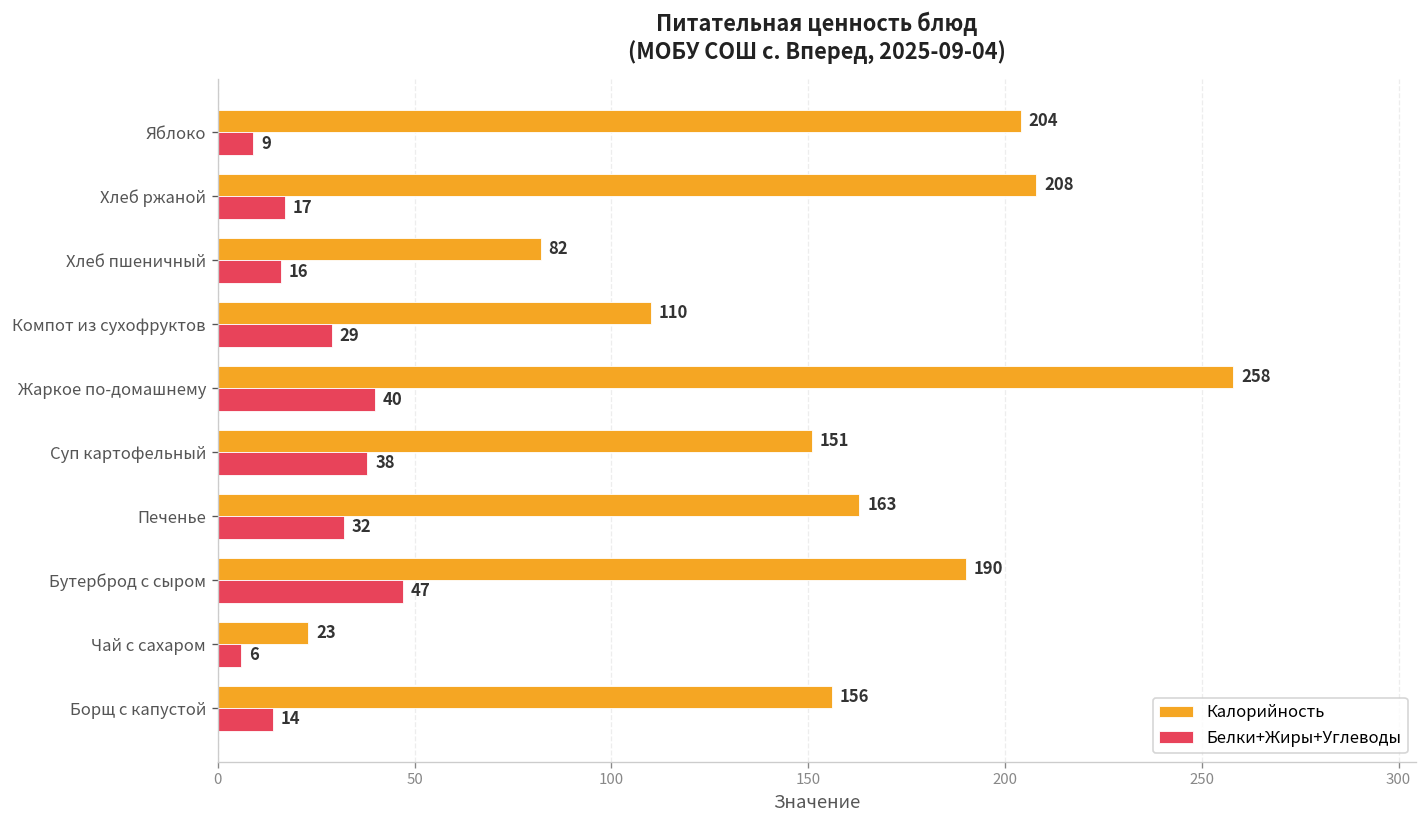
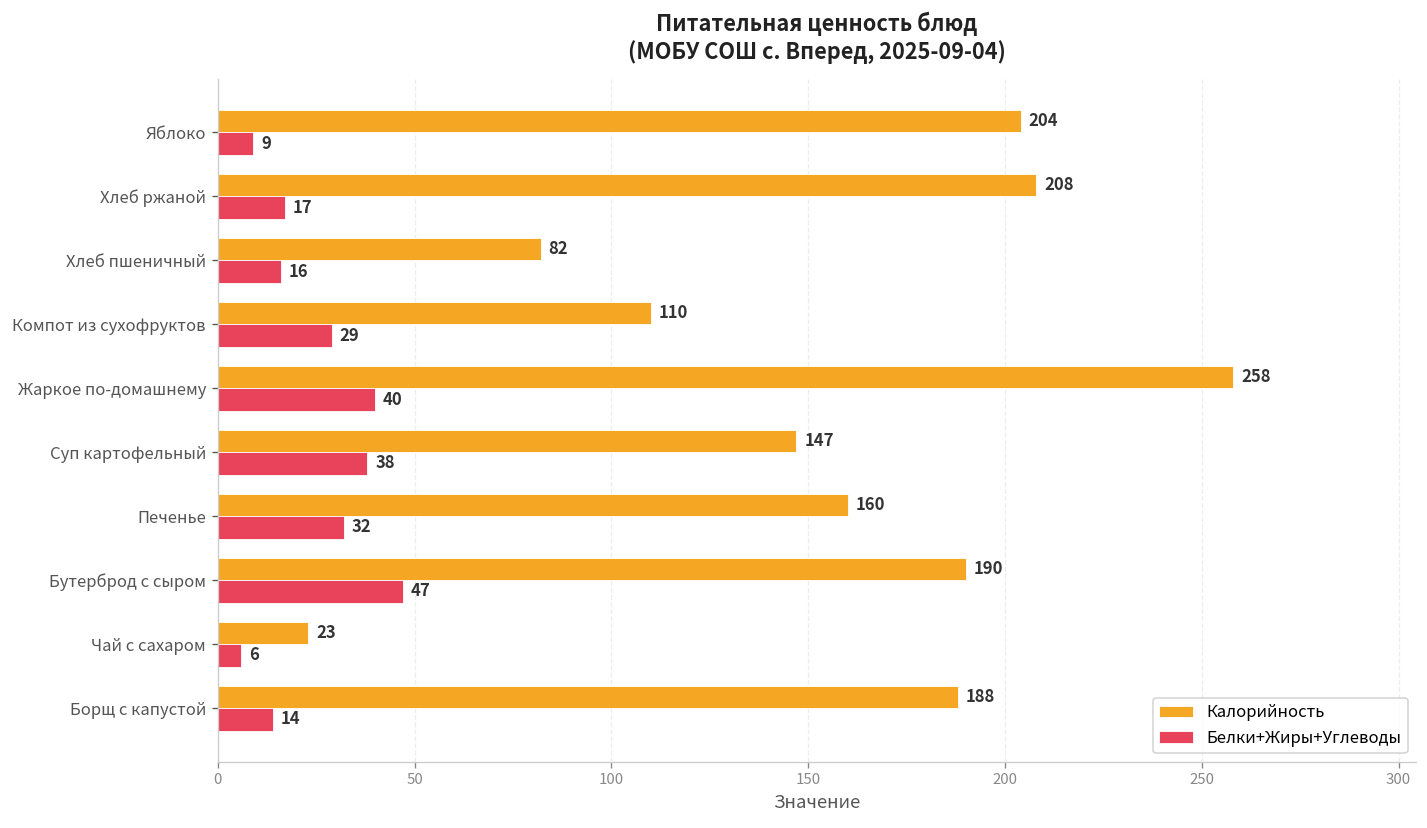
  {
    "Калорийность": {
      "Яблоко": 204,
      "Хлеб ржаной": 208,
      "Хлеб пшеничный": 82,
      "Компот из сухофруктов": 110,
      "Жаркое по-домашнему": 258,
-     "Суп картофельный": 151,
-     "Печенье": 163,
+     "Суп картофельный": 147,
+     "Печенье": 160,
      "Бутерброд с сыром": 190,
      "Чай с сахаром": 23,
-     "Борщ с капустой": 156
+     "Борщ с капустой": 188
    },
    "Белки+Жиры+Углеводы": {
      "Яблоко": 9,
      "Хлеб ржаной": 17,
      "Хлеб пшеничный": 16,
      "Компот из сухофруктов": 29,
      "Жаркое по-домашнему": 40,
      "Суп картофельный": 38,
      "Печенье": 32,
      "Бутерброд с сыром": 47,
      "Чай с сахаром": 6,
      "Борщ с капустой": 14
    }
  }
